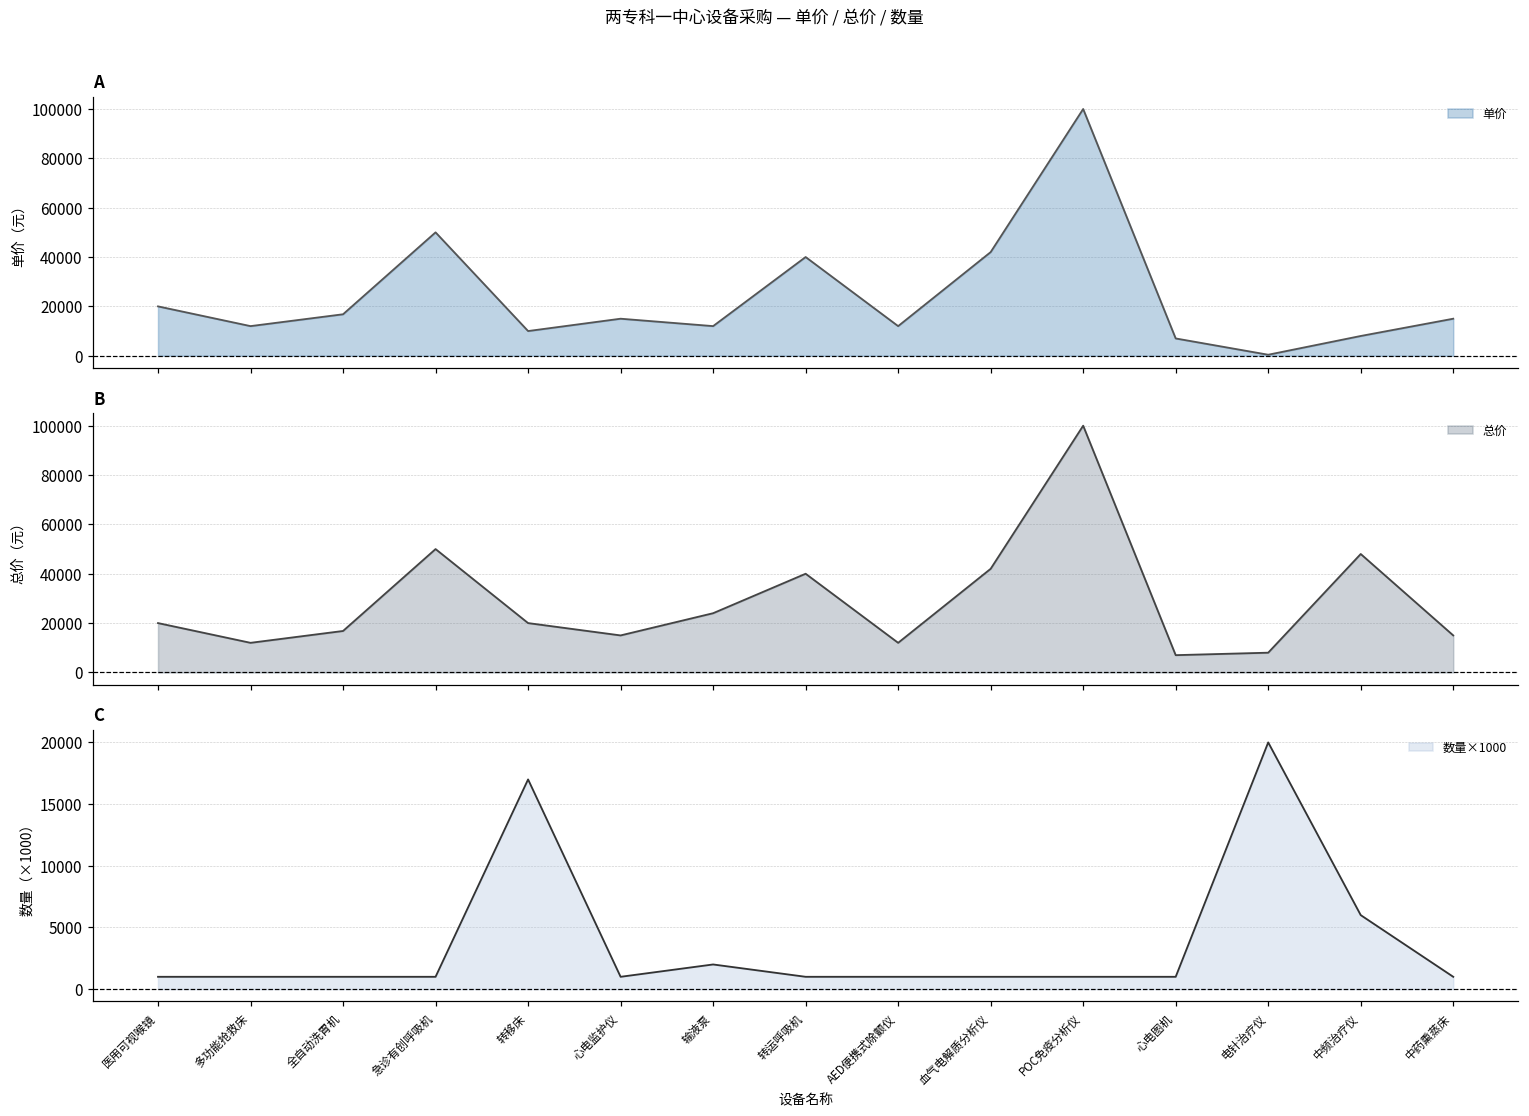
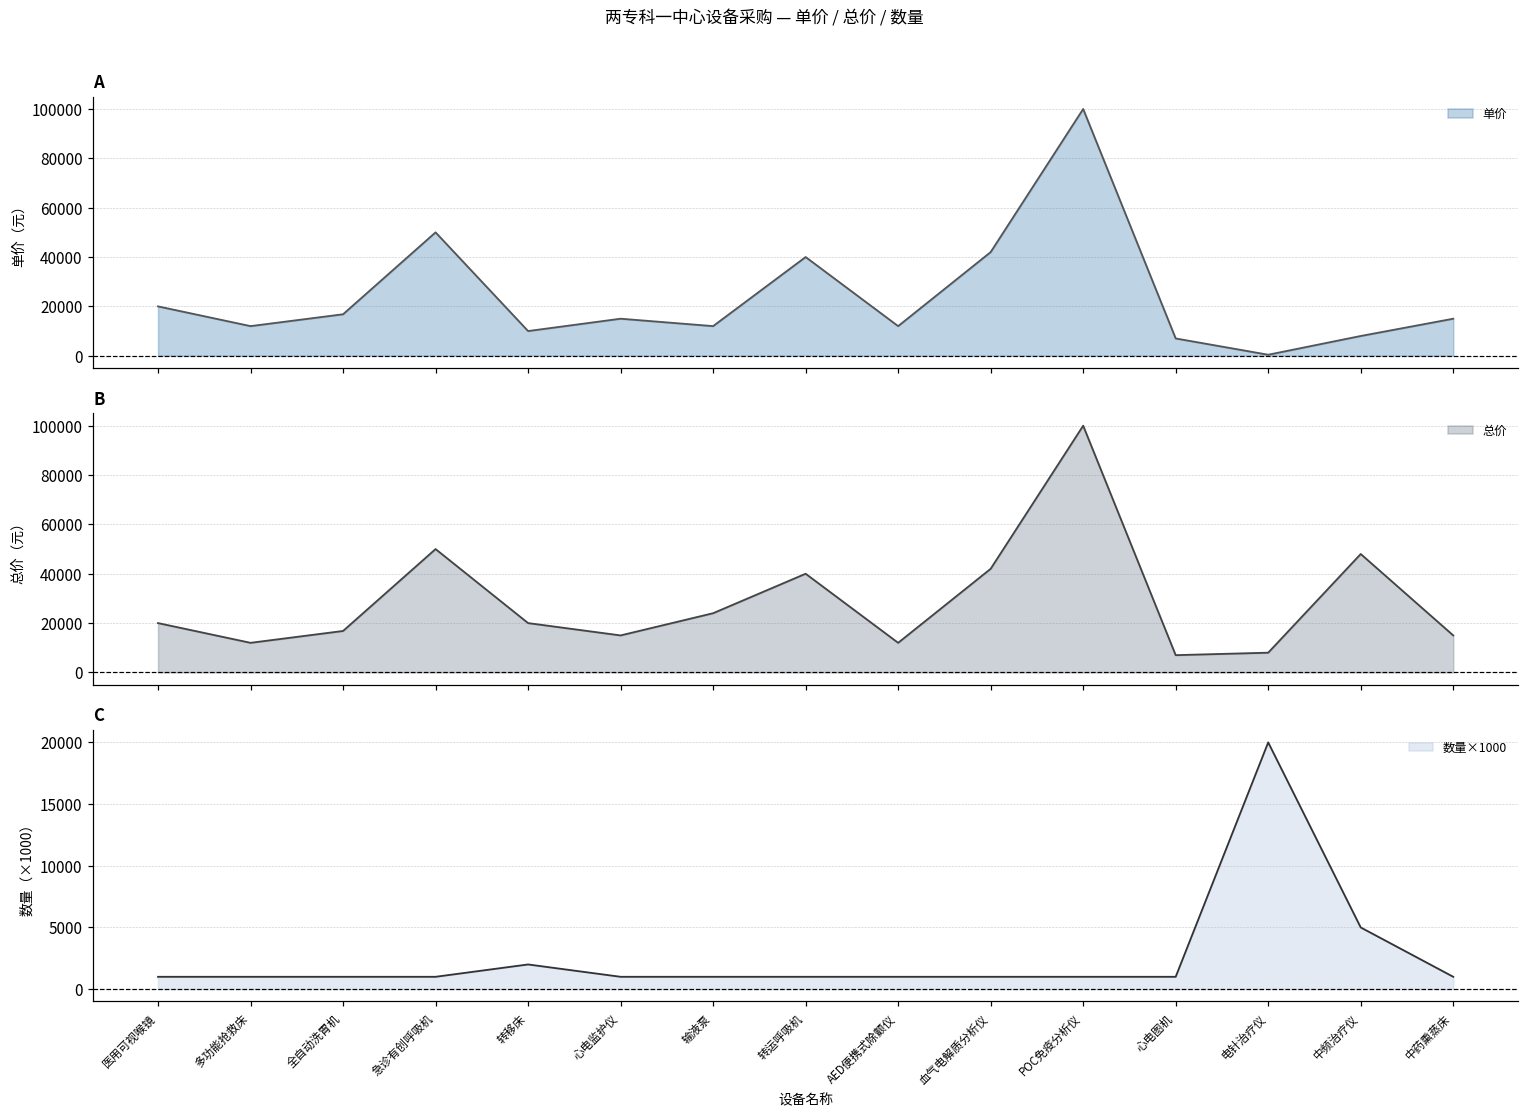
  {
    "C": {
      "医用可视喉镜": 1000,
      "多功能抢救床": 1000,
      "全自动洗胃机": 1000,
      "急诊有创呼吸机": 1000,
-     "转移床": 17000,
+     "转移床": 2000,
      "心电监护仪": 1000,
-     "输液泵": 2000,
+     "输液泵": 1000,
      "转运呼吸机": 1000,
      "AED便携式除颤仪": 1000,
      "血气电解质分析仪": 1000,
      "POC免疫分析仪": 1000,
      "心电图机": 1000,
      "电针治疗仪": 20000,
-     "中频治疗仪": 6000,
+     "中频治疗仪": 5000,
      "中药熏蒸床": 1000
    }
  }
